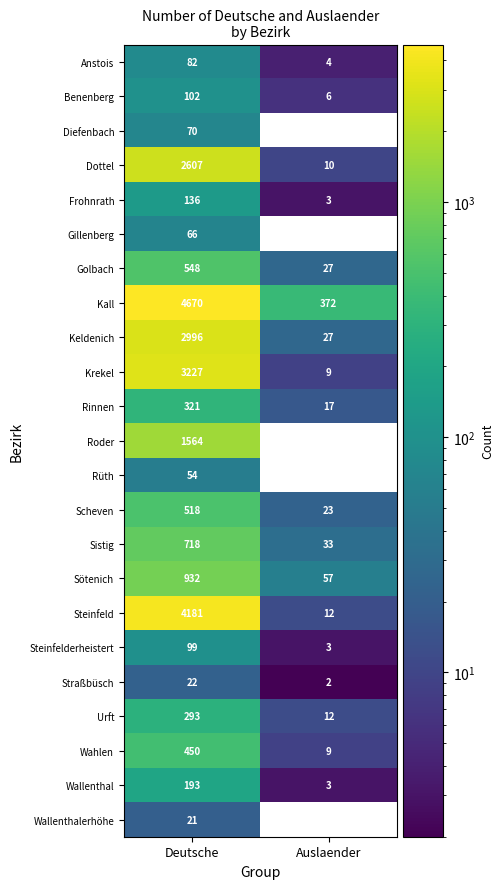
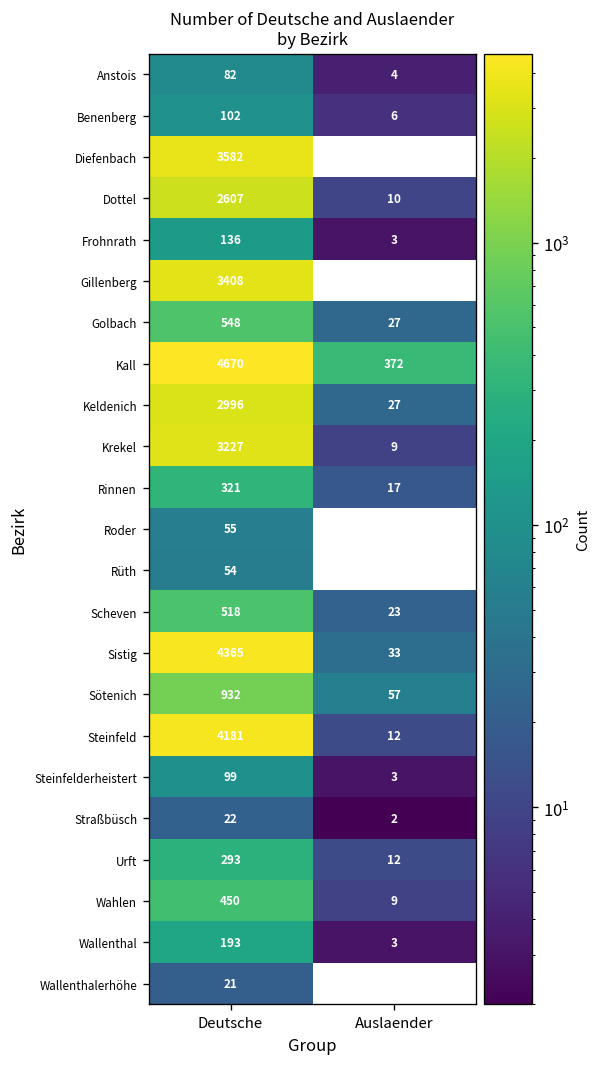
  {
    "Anstois": {
      "Deutsche": 82,
      "Auslaender": 4
    },
    "Benenberg": {
      "Deutsche": 102,
      "Auslaender": 6
    },
    "Diefenbach": {
-     "Deutsche": 70
+     "Deutsche": 3582
    },
    "Dottel": {
      "Deutsche": 2607,
      "Auslaender": 10
    },
    "Frohnrath": {
      "Deutsche": 136,
      "Auslaender": 3
    },
    "Gillenberg": {
-     "Deutsche": 66
+     "Deutsche": 3408
    },
    "Golbach": {
      "Deutsche": 548,
      "Auslaender": 27
    },
    "Kall": {
      "Deutsche": 4670,
      "Auslaender": 372
    },
    "Keldenich": {
      "Deutsche": 2996,
      "Auslaender": 27
    },
    "Krekel": {
      "Deutsche": 3227,
      "Auslaender": 9
    },
    "Rinnen": {
      "Deutsche": 321,
      "Auslaender": 17
    },
    "Roder": {
-     "Deutsche": 1564
+     "Deutsche": 55
    },
    "Rüth": {
      "Deutsche": 54
    },
    "Scheven": {
      "Deutsche": 518,
      "Auslaender": 23
    },
    "Sistig": {
-     "Deutsche": 718,
+     "Deutsche": 4365,
      "Auslaender": 33
    },
    "Sötenich": {
      "Deutsche": 932,
      "Auslaender": 57
    },
    "Steinfeld": {
      "Deutsche": 4181,
      "Auslaender": 12
    },
    "Steinfelderheistert": {
      "Deutsche": 99,
      "Auslaender": 3
    },
    "Straßbüsch": {
      "Deutsche": 22,
      "Auslaender": 2
    },
    "Urft": {
      "Deutsche": 293,
      "Auslaender": 12
    },
    "Wahlen": {
      "Deutsche": 450,
      "Auslaender": 9
    },
    "Wallenthal": {
      "Deutsche": 193,
      "Auslaender": 3
    },
    "Wallenthalerhöhe": {
      "Deutsche": 21
    }
  }
